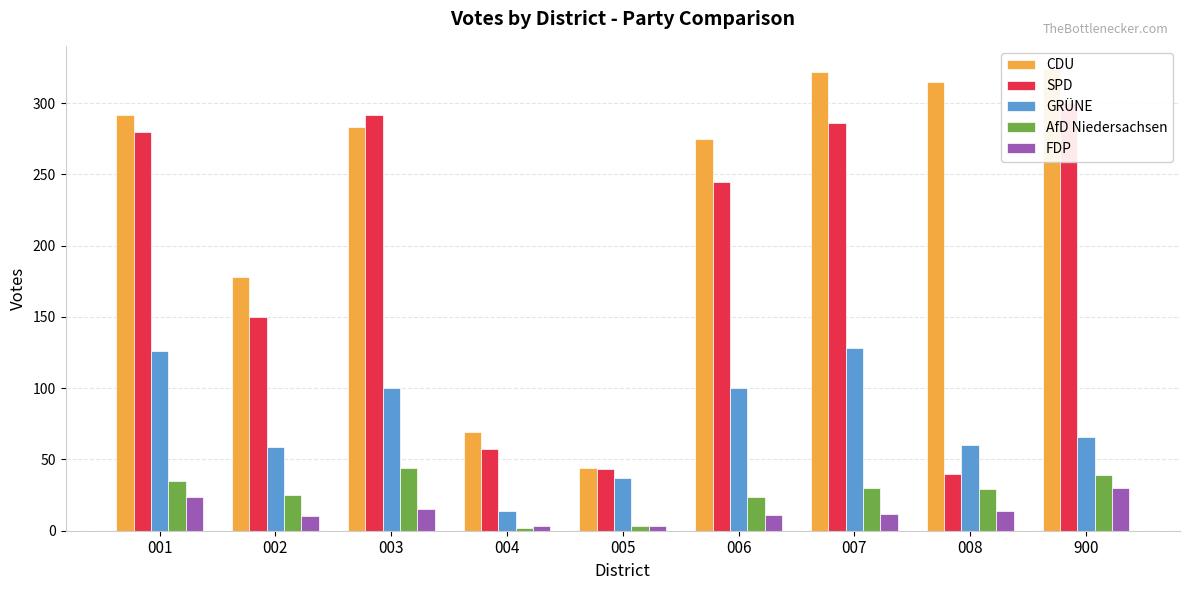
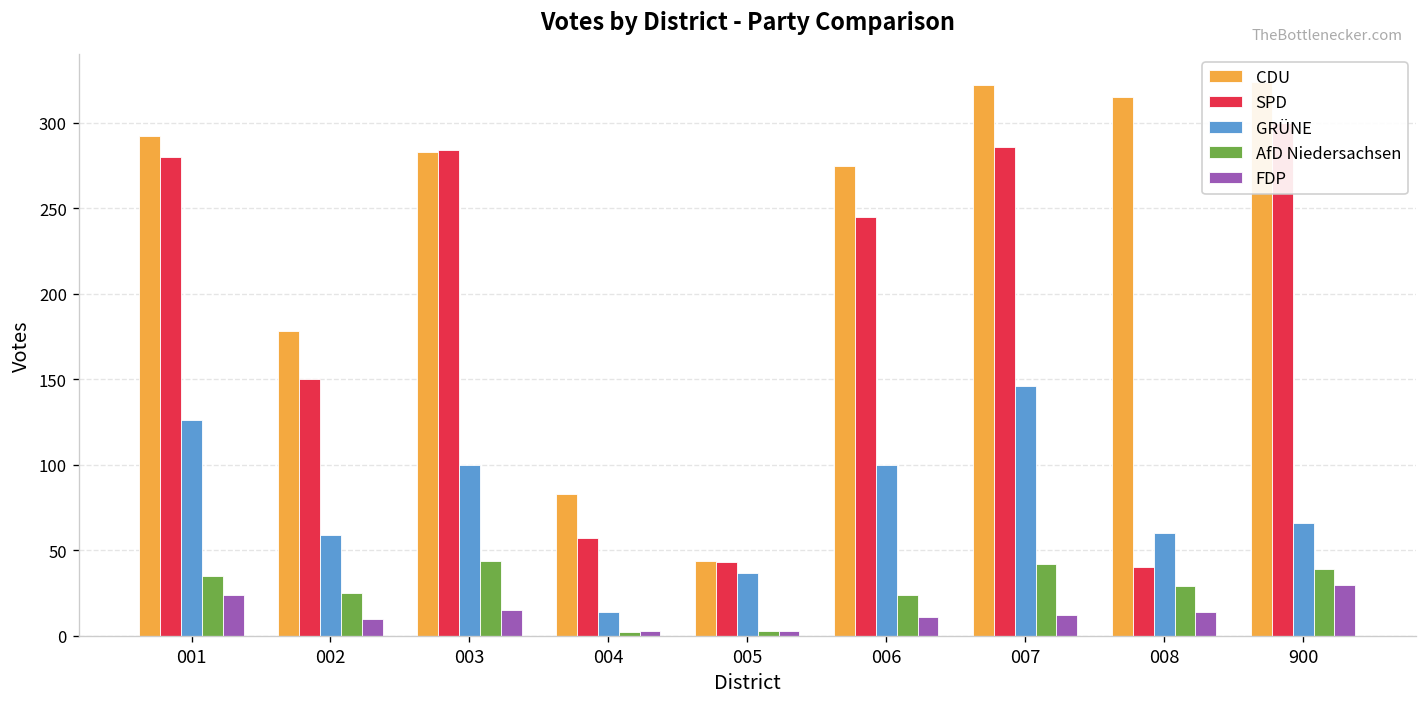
  {
    "CDU": {
      "001": 292,
      "002": 178,
      "003": 283,
-     "004": 69,
+     "004": 83,
      "005": 44,
      "006": 275,
      "007": 322,
      "008": 315
    },
    "SPD": {
      "001": 280,
      "002": 150,
-     "003": 292,
+     "003": 284,
      "004": 57,
      "005": 43,
      "006": 245,
      "007": 286,
      "008": 40
    },
    "GRÜNE": {
      "001": 126,
      "002": 59,
      "003": 100,
      "004": 14,
      "005": 37,
      "006": 100,
-     "007": 128,
+     "007": 146,
      "008": 60,
      "900": 66
    },
    "AfD Niedersachsen": {
      "001": 35,
      "002": 25,
      "003": 44,
      "004": 2,
      "005": 3,
      "006": 24,
-     "007": 30,
+     "007": 42,
      "008": 29,
      "900": 39
    },
    "FDP": {
      "001": 24,
      "002": 10,
      "003": 15,
      "004": 3,
      "005": 3,
      "006": 11,
      "007": 12,
      "008": 14,
      "900": 30
    }
  }
